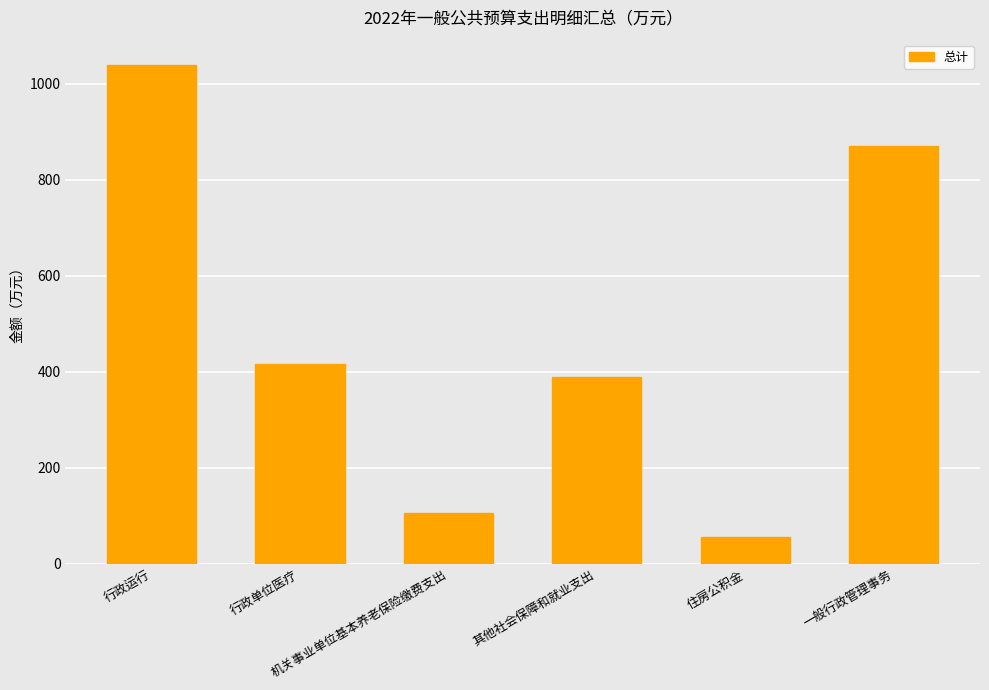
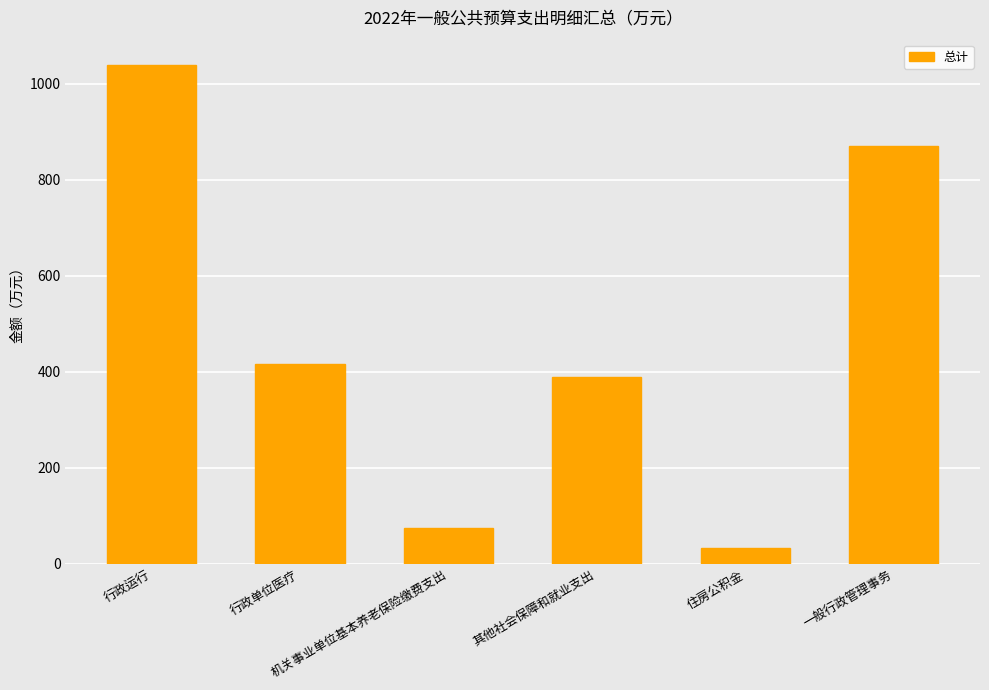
  {
    "行政运行": 1040,
    "行政单位医疗": 420,
-   "机关事业单位基本养老保险缴费支出": 110,
+   "机关事业单位基本养老保险缴费支出": 70,
    "其他社会保障和就业支出": 390,
-   "住房公积金": 60,
+   "住房公积金": 30,
    "一般行政管理事务": 870
  }
